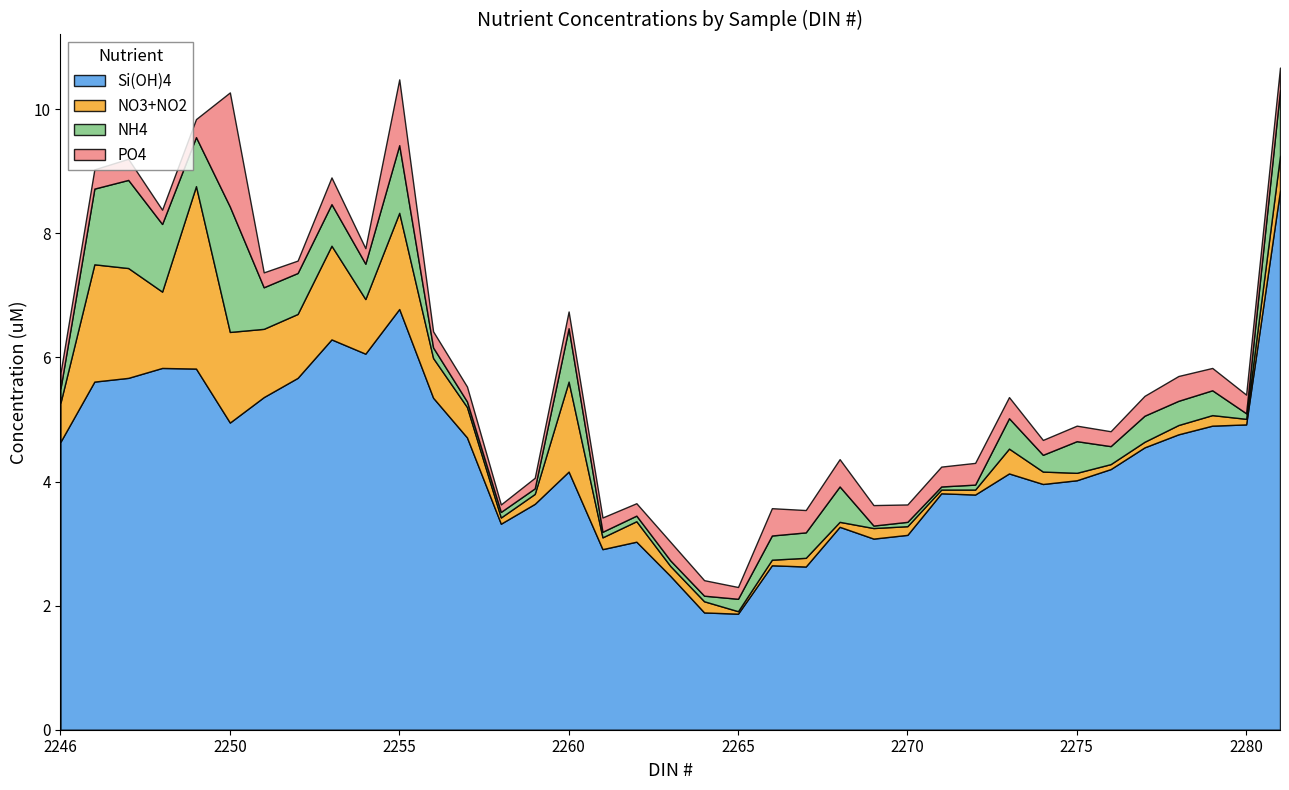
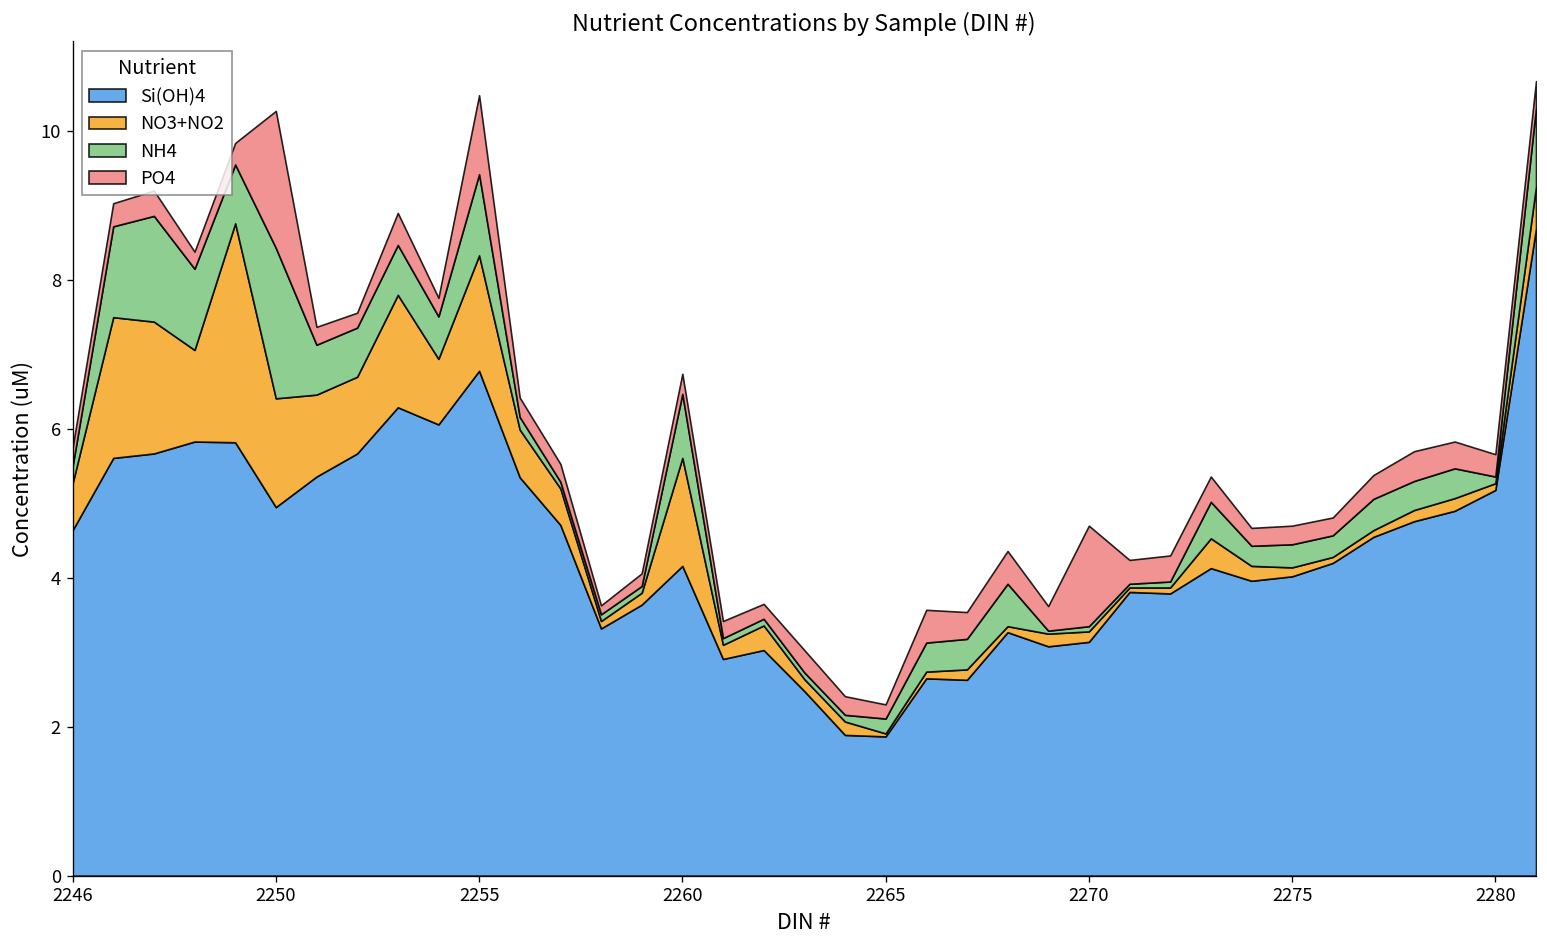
  {
    "Si(OH)4": {
      "2246": 4.6,
      "2250": 5.0,
      "2255": 6.8,
      "2260": 4.2,
      "2270": 3.1,
      "2275": 4.0,
-     "2280": 4.9
+     "2280": 5.2
    },
    "NO3+NO2": {
      "2246": 0.6,
      "2250": 1.5,
      "2255": 1.5,
      "2260": 1.5,
      "2270": 0.1,
      "2275": 0.1,
      "2280": 0.1
    },
    "NH4": {
      "2246": 0.2,
      "2250": 2.0,
      "2255": 1.1,
      "2260": 0.9,
      "2265": 0.2,
      "2270": 0.1,
-     "2275": 0.5,
+     "2275": 0.3,
      "2280": 0.1
    },
    "PO4": {
      "2246": 0.3,
      "2250": 1.8,
      "2255": 1.1,
      "2260": 0.3,
      "2265": 0.2,
-     "2270": 0.3,
+     "2270": 1.4,
      "2275": 0.3,
      "2280": 0.3
    }
  }
